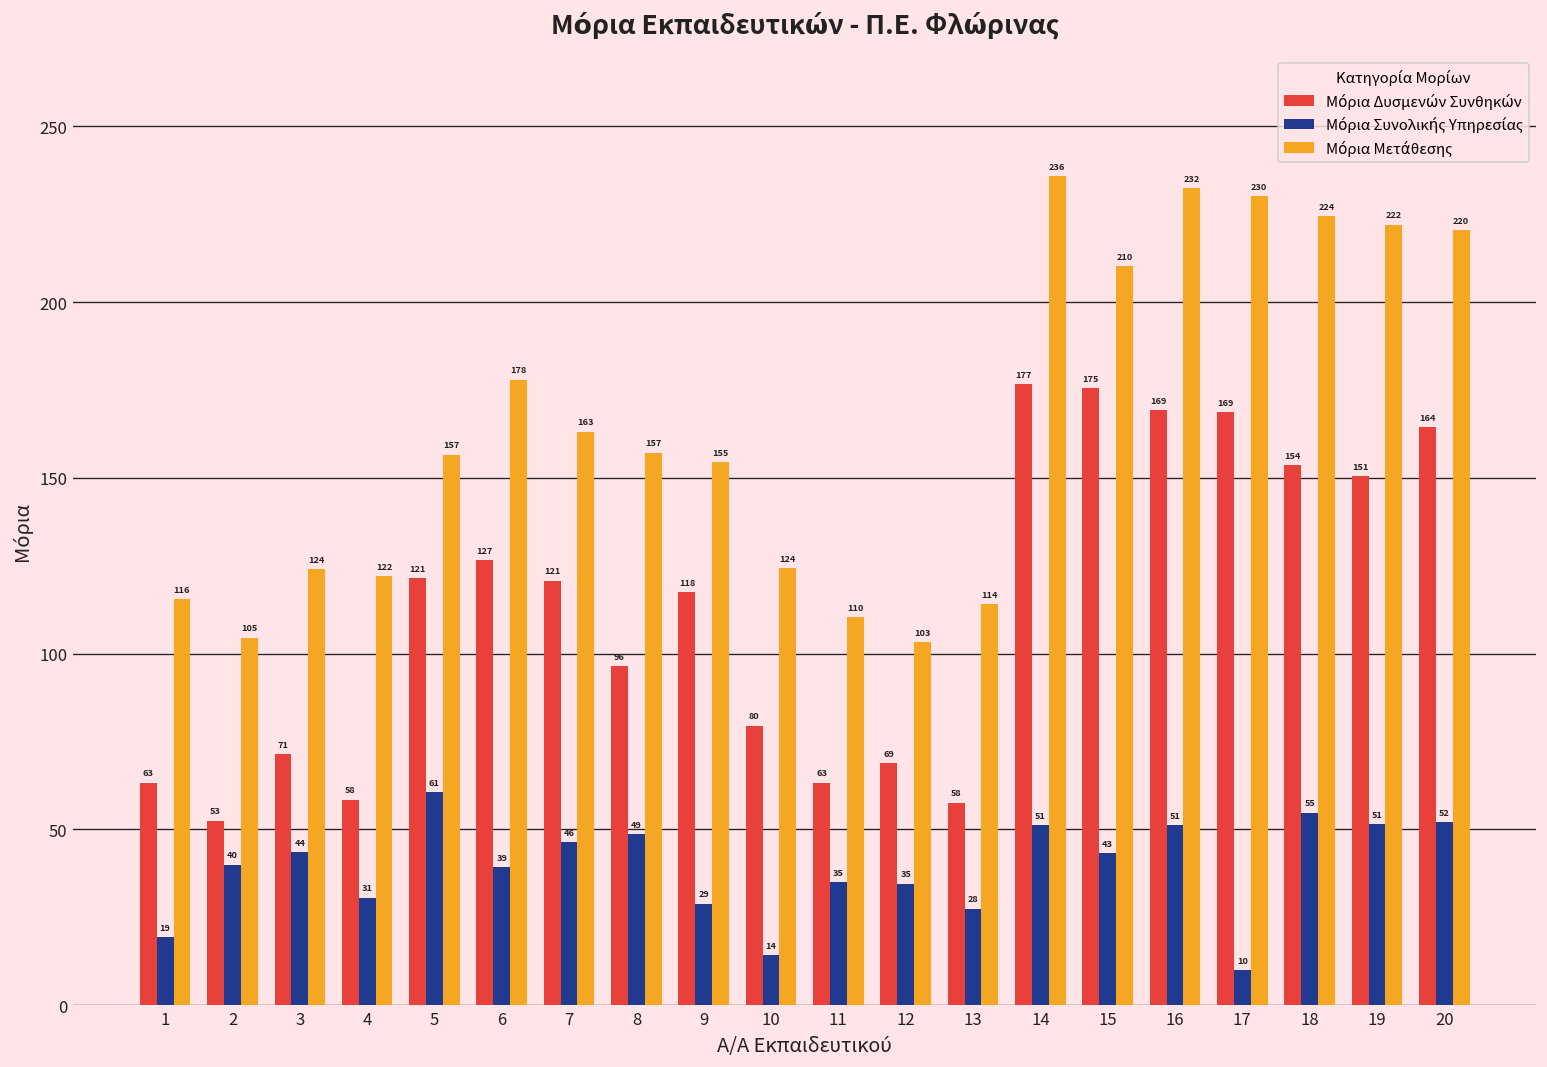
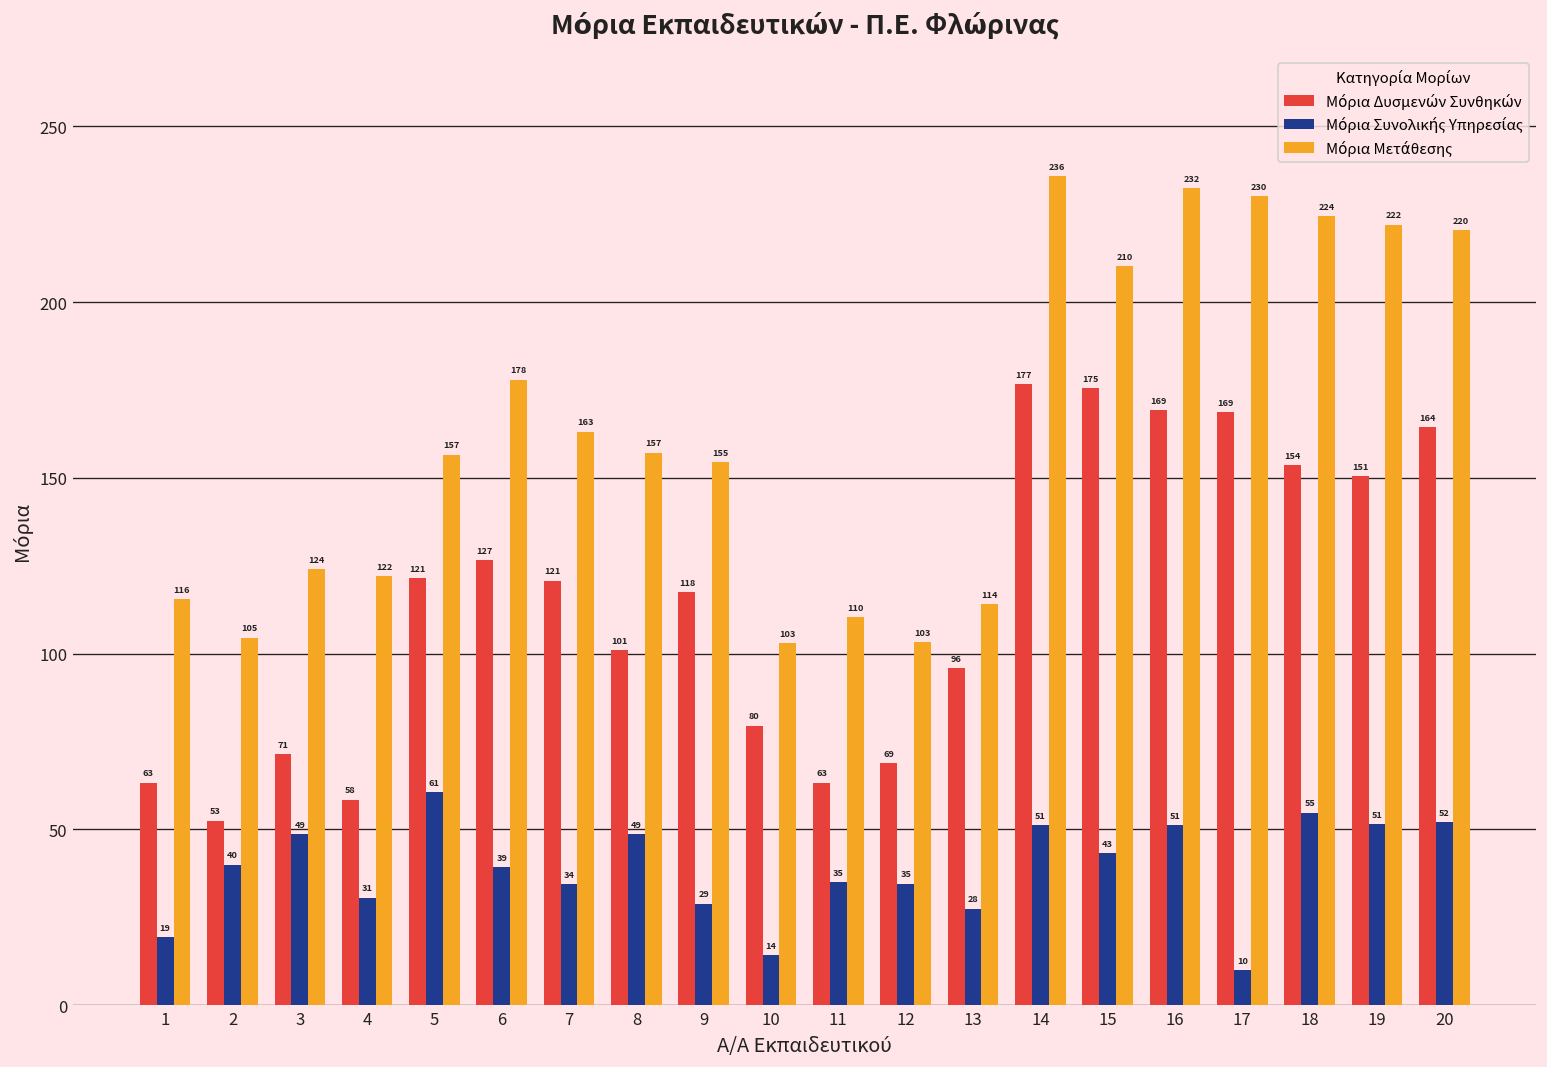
  {
    "Μόρια Δυσμενών Συνθηκών": {
      "1": 63,
      "2": 53,
      "3": 71,
      "4": 58,
      "5": 121,
      "6": 127,
      "7": 121,
-     "8": 96,
+     "8": 101,
      "9": 118,
      "10": 80,
      "11": 63,
      "12": 69,
-     "13": 58,
+     "13": 96,
      "14": 177,
      "15": 175,
      "16": 169,
      "17": 169,
      "18": 154,
      "19": 151,
      "20": 164
    },
    "Μόρια Συνολικής Υπηρεσίας": {
      "1": 19,
      "2": 40,
-     "3": 44,
+     "3": 49,
      "4": 31,
      "5": 61,
      "6": 39,
-     "7": 46,
+     "7": 34,
      "8": 49,
      "9": 29,
      "10": 14,
      "11": 35,
      "12": 35,
      "13": 28,
      "14": 51,
      "15": 43,
      "16": 51,
      "17": 10,
      "18": 55,
      "19": 51,
      "20": 52
    },
    "Μόρια Μετάθεσης": {
      "1": 116,
      "2": 105,
      "3": 124,
      "4": 122,
      "5": 157,
      "6": 178,
      "7": 163,
      "8": 157,
      "9": 155,
-     "10": 124,
+     "10": 103,
      "11": 110,
      "12": 103,
      "13": 114,
      "14": 236,
      "15": 210,
      "16": 232,
      "17": 230,
      "18": 224,
      "19": 222,
      "20": 220
    }
  }
